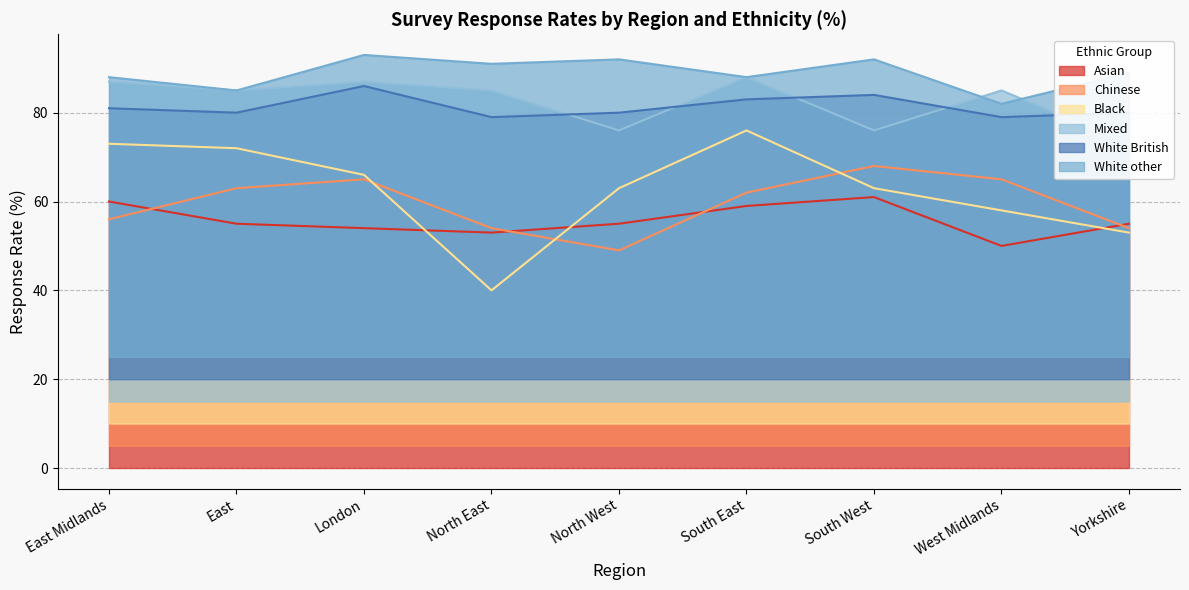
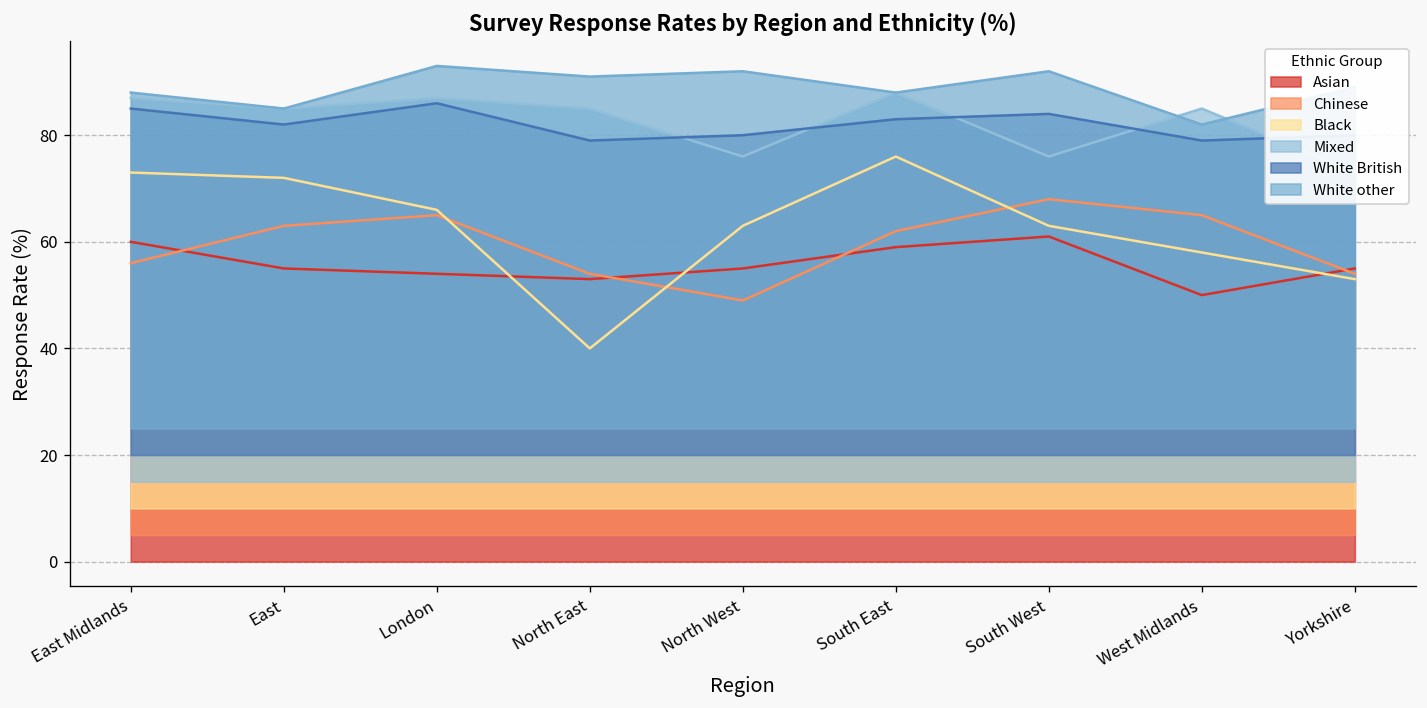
  {
    "Asian": {
      "East Midlands": 60,
      "East": 55,
      "London": 54,
      "North East": 53,
      "North West": 55,
      "South East": 59,
      "South West": 61,
      "West Midlands": 50,
      "Yorkshire": 55
    },
    "Chinese": {
      "East Midlands": 56,
      "East": 63,
      "London": 65,
      "North East": 54,
      "North West": 49,
      "South East": 62,
      "South West": 68,
      "West Midlands": 65,
      "Yorkshire": 54
    },
    "Black": {
      "East Midlands": 73,
      "East": 72,
      "London": 66,
      "North East": 40,
      "North West": 63,
      "South East": 76,
      "South West": 63,
      "West Midlands": 58,
      "Yorkshire": 53
    },
    "White British": {
-     "East Midlands": 81,
-     "East": 80,
+     "East Midlands": 85,
+     "East": 82,
      "London": 86,
      "North East": 79,
      "North West": 80,
      "South East": 83,
      "South West": 84,
      "West Midlands": 79
    }
  }
